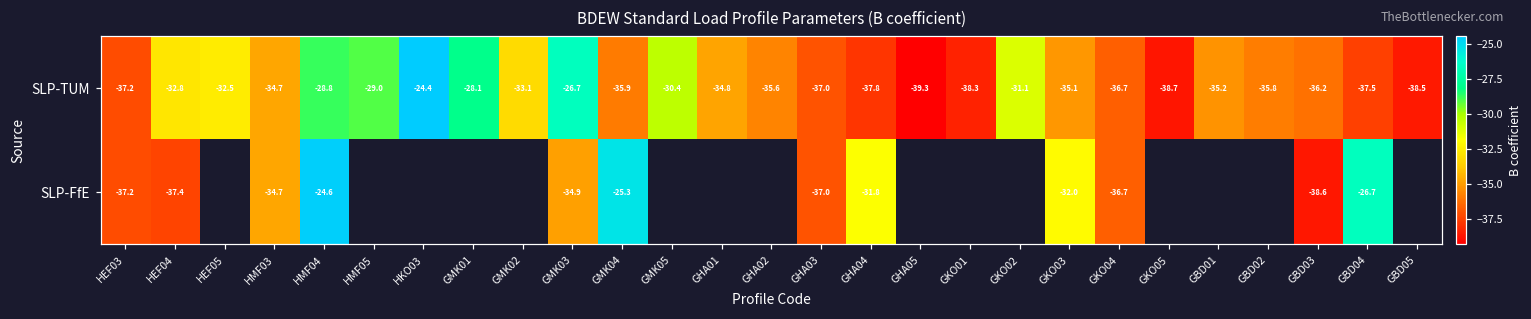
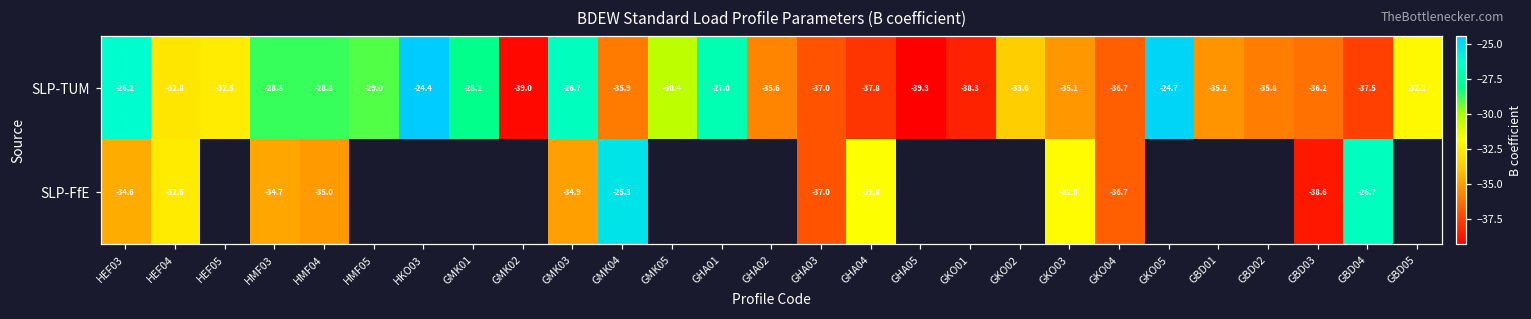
  {
    "SLP-TUM": {
-     "HEF03": -37.2,
+     "HEF03": -26.2,
      "HEF04": -32.8,
      "HEF05": -32.5,
-     "HMF03": -34.7,
+     "HMF03": -28.8,
      "HMF04": -28.8,
      "HMF05": -29.0,
      "HKO03": -24.4,
      "GMK01": -28.1,
-     "GMK02": -33.1,
+     "GMK02": -39.0,
      "GMK03": -26.7,
      "GMK04": -35.9,
      "GMK05": -30.4,
-     "GHA01": -34.8,
+     "GHA01": -27.0,
      "GHA02": -35.6,
      "GHA03": -37.0,
      "GHA04": -37.8,
      "GHA05": -39.3,
      "GKO01": -38.3,
-     "GKO02": -31.1,
+     "GKO02": -33.6,
      "GKO03": -35.1,
      "GKO04": -36.7,
-     "GKO05": -38.7,
+     "GKO05": -24.7,
      "GBD01": -35.2,
      "GBD02": -35.8,
      "GBD03": -36.2,
      "GBD04": -37.5,
-     "GBD05": -38.5
+     "GBD05": -32.1
    },
    "SLP-FfE": {
-     "HEF03": -37.2,
-     "HEF04": -37.4,
+     "HEF03": -34.6,
+     "HEF04": -32.6,
      "HMF03": -34.7,
-     "HMF04": -24.6,
+     "HMF04": -35.0,
      "GMK03": -34.9,
      "GMK04": -25.3,
      "GHA03": -37.0,
      "GHA04": -31.8,
      "GKO03": -32.0,
      "GKO04": -36.7,
      "GBD03": -38.6,
      "GBD04": -26.7
    }
  }
